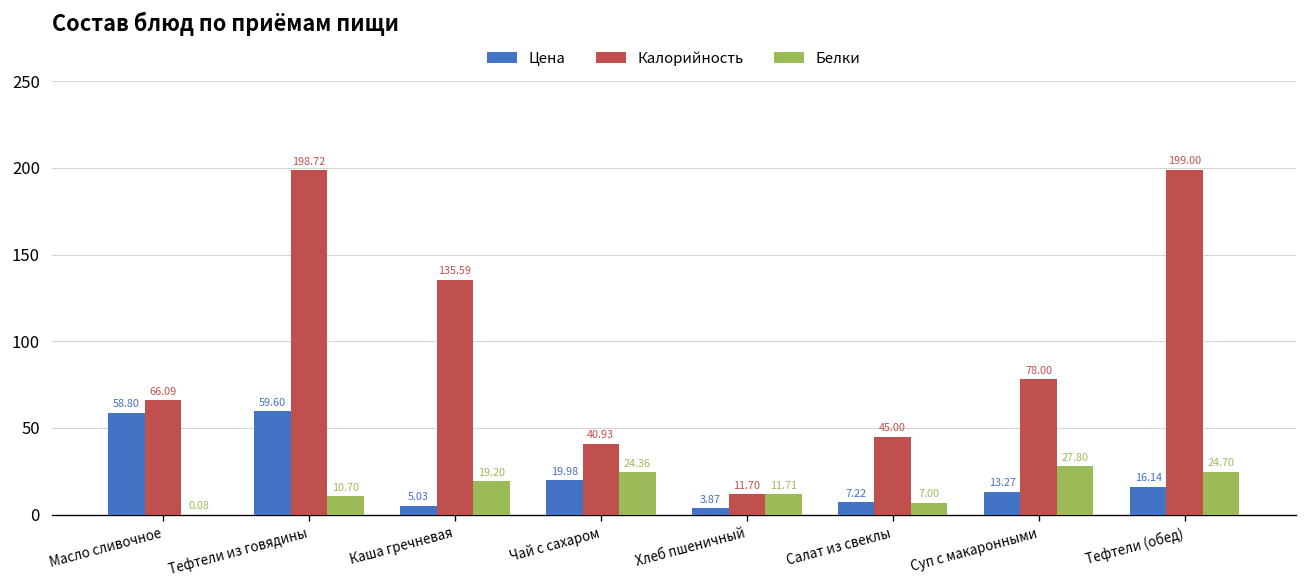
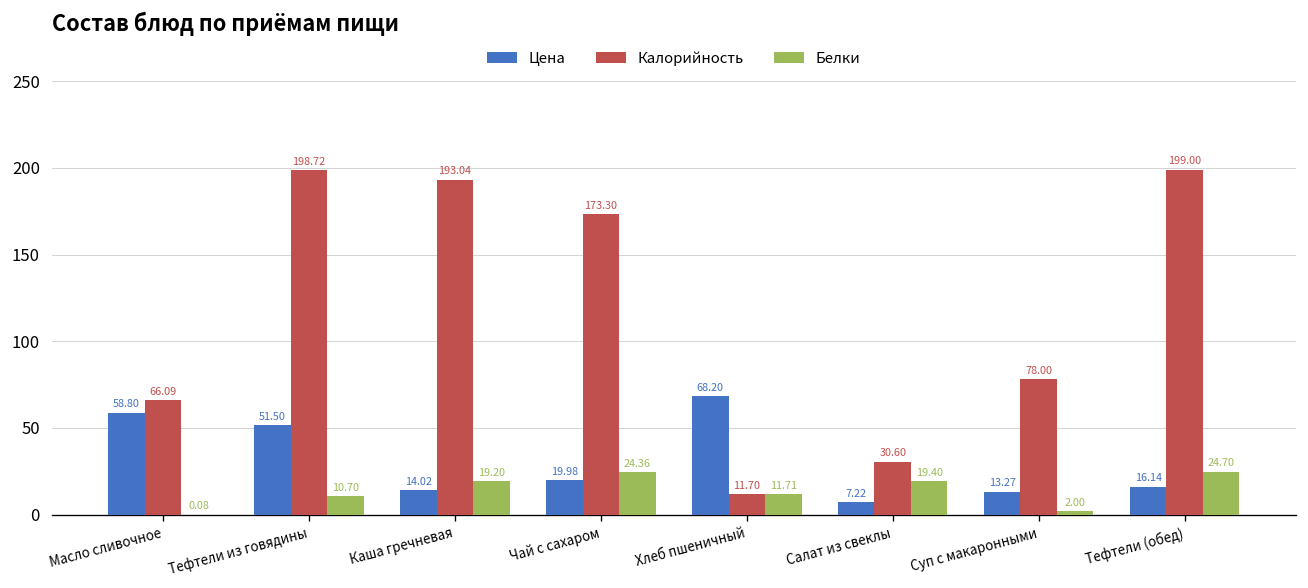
  {
    "Цена": {
      "Масло сливочное": 58.80,
-     "Тефтели из говядины": 59.60,
-     "Каша гречневая": 5.03,
+     "Тефтели из говядины": 51.50,
+     "Каша гречневая": 14.02,
      "Чай с сахаром": 19.98,
-     "Хлеб пшеничный": 3.87,
+     "Хлеб пшеничный": 68.20,
      "Салат из свеклы": 7.22,
      "Суп с макаронными": 13.27,
      "Тефтели (обед)": 16.14
    },
    "Калорийность": {
      "Масло сливочное": 66.09,
      "Тефтели из говядины": 198.72,
-     "Каша гречневая": 135.59,
-     "Чай с сахаром": 40.93,
+     "Каша гречневая": 193.04,
+     "Чай с сахаром": 173.30,
      "Хлеб пшеничный": 11.70,
-     "Салат из свеклы": 45.00,
+     "Салат из свеклы": 30.60,
      "Суп с макаронными": 78.00,
      "Тефтели (обед)": 199.00
    },
    "Белки": {
      "Масло сливочное": 0.08,
      "Тефтели из говядины": 10.70,
      "Каша гречневая": 19.20,
      "Чай с сахаром": 24.36,
      "Хлеб пшеничный": 11.71,
-     "Салат из свеклы": 7.00,
-     "Суп с макаронными": 27.80,
+     "Салат из свеклы": 19.40,
+     "Суп с макаронными": 2.00,
      "Тефтели (обед)": 24.70
    }
  }
